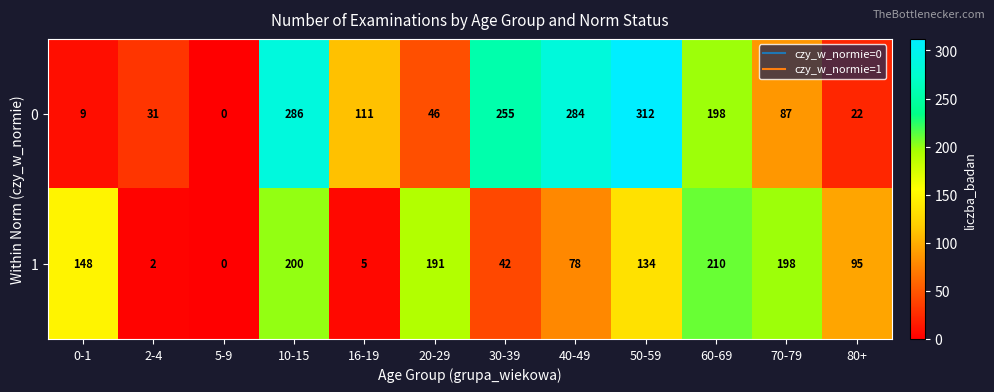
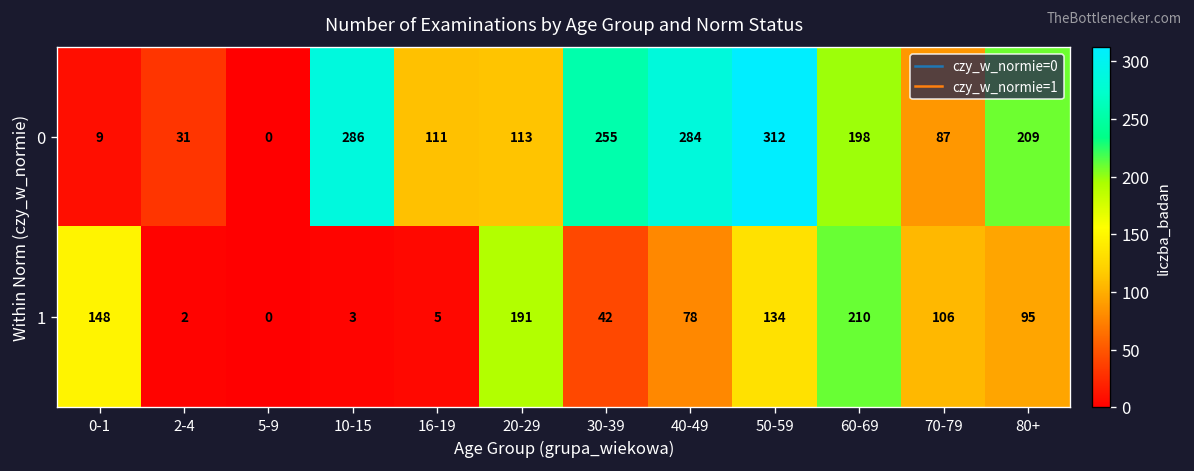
  {
    "0": {
      "0-1": 9,
      "2-4": 31,
      "5-9": 0,
      "10-15": 286,
      "16-19": 111,
-     "20-29": 46,
+     "20-29": 113,
      "30-39": 255,
      "40-49": 284,
      "50-59": 312,
      "60-69": 198,
      "70-79": 87,
-     "80+": 22
+     "80+": 209
    },
    "1": {
      "0-1": 148,
      "2-4": 2,
      "5-9": 0,
-     "10-15": 200,
+     "10-15": 3,
      "16-19": 5,
      "20-29": 191,
      "30-39": 42,
      "40-49": 78,
      "50-59": 134,
      "60-69": 210,
-     "70-79": 198,
+     "70-79": 106,
      "80+": 95
    }
  }
